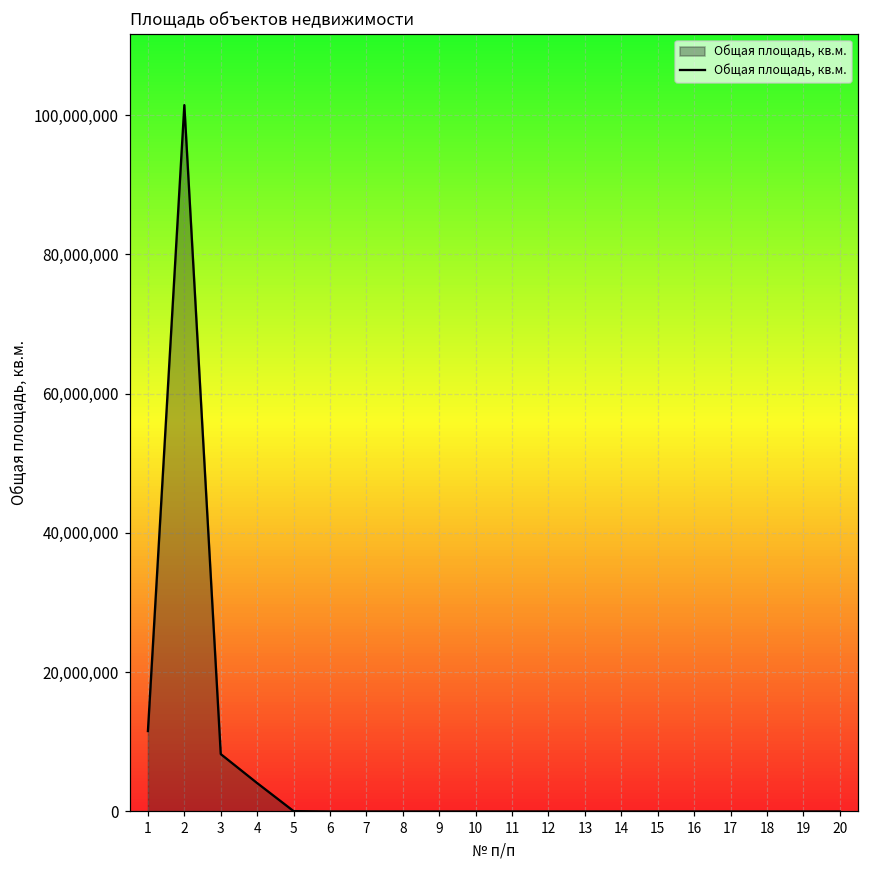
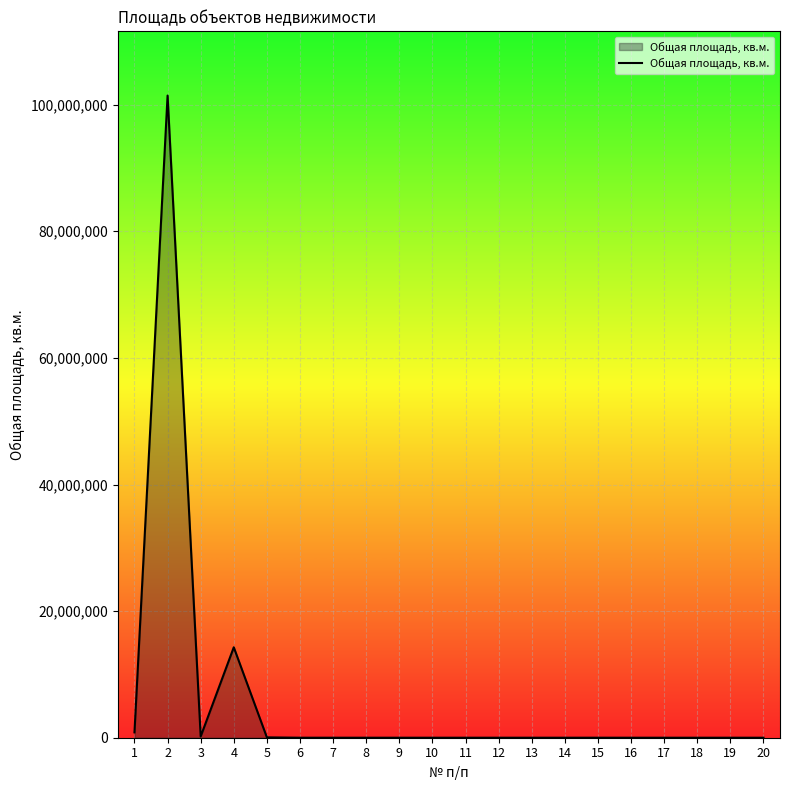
  {
-   "1": "12,000,000",
+   "1": "1,000,000",
    "2": "101,000,000",
-   "3": "8,000,000",
-   "4": "4,000,000",
+   "3": "0",
+   "4": "14,000,000",
    "5": "0",
    "6": "0",
    "7": "0",
    "8": "0",
    "9": "0",
    "10": "0",
    "11": "0",
    "12": "0",
    "13": "0",
    "14": "0",
    "15": "0",
    "16": "0",
    "17": "0",
    "18": "0",
    "19": "0",
    "20": "0"
  }
